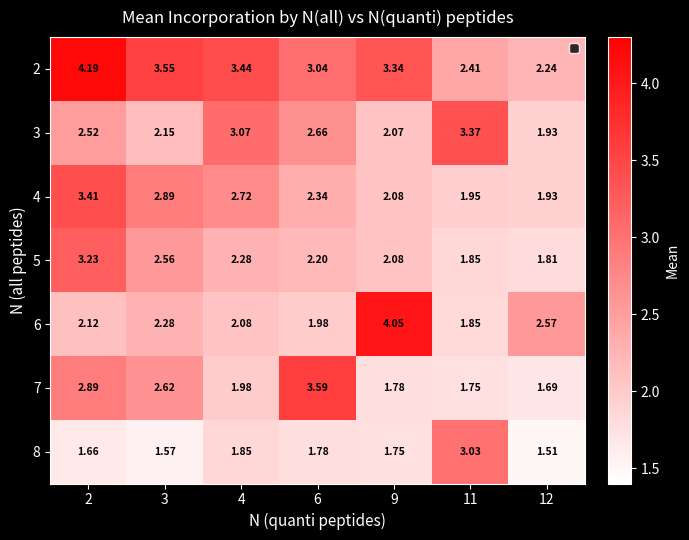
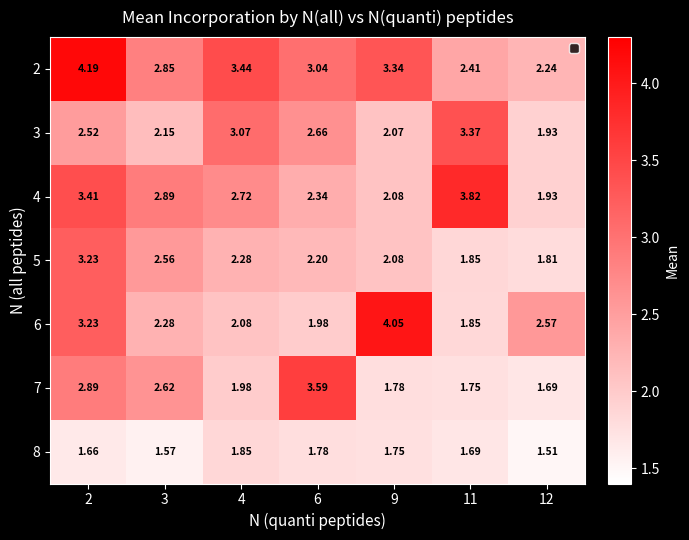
  {
    "2": {
      "2": 4.19,
-     "3": 3.55,
+     "3": 2.85,
      "4": 3.44,
      "6": 3.04,
      "9": 3.34,
      "11": 2.41,
      "12": 2.24
    },
    "3": {
      "2": 2.52,
      "3": 2.15,
      "4": 3.07,
      "6": 2.66,
      "9": 2.07,
      "11": 3.37,
      "12": 1.93
    },
    "4": {
      "2": 3.41,
      "3": 2.89,
      "4": 2.72,
      "6": 2.34,
      "9": 2.08,
-     "11": 1.95,
+     "11": 3.82,
      "12": 1.93
    },
    "5": {
      "2": 3.23,
      "3": 2.56,
      "4": 2.28,
      "6": 2.20,
      "9": 2.08,
      "11": 1.85,
      "12": 1.81
    },
    "6": {
-     "2": 2.12,
+     "2": 3.23,
      "3": 2.28,
      "4": 2.08,
      "6": 1.98,
      "9": 4.05,
      "11": 1.85,
      "12": 2.57
    },
    "7": {
      "2": 2.89,
      "3": 2.62,
      "4": 1.98,
      "6": 3.59,
      "9": 1.78,
      "11": 1.75,
      "12": 1.69
    },
    "8": {
      "2": 1.66,
      "3": 1.57,
      "4": 1.85,
      "6": 1.78,
      "9": 1.75,
-     "11": 3.03,
+     "11": 1.69,
      "12": 1.51
    }
  }
